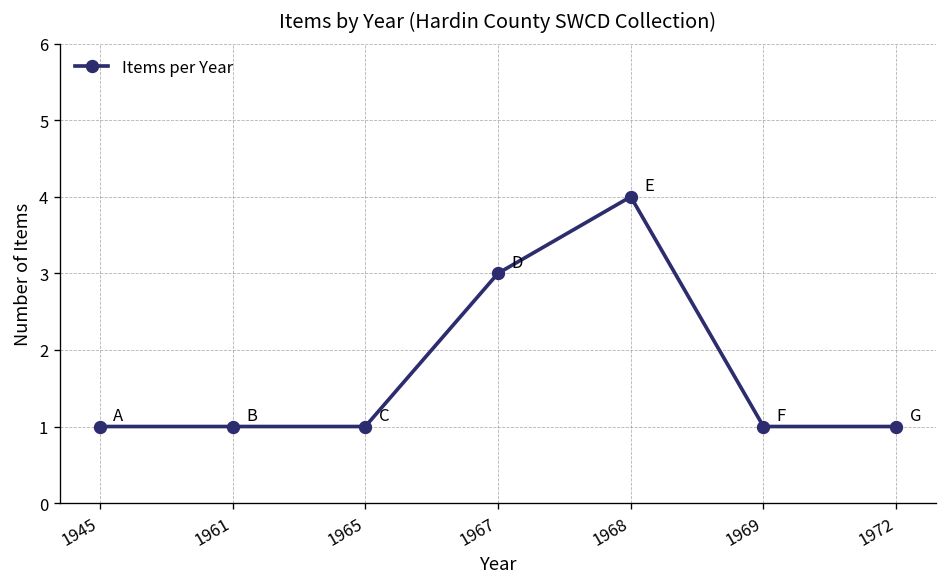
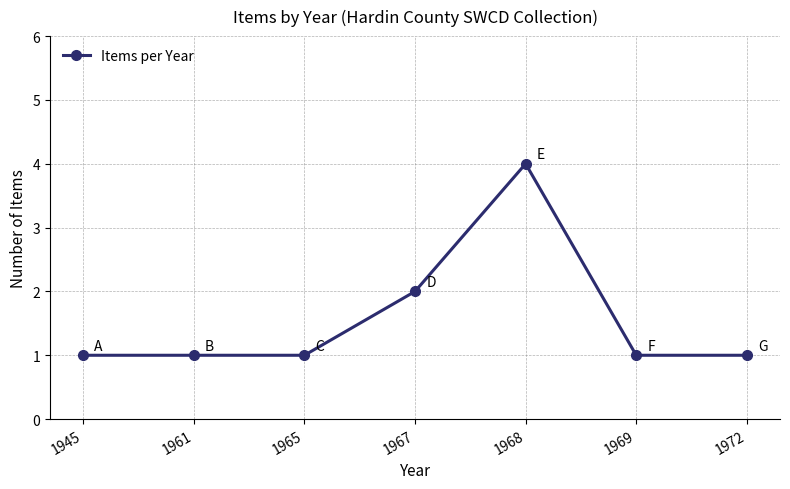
  {
    "1945": 1,
    "1961": 1,
    "1965": 1,
-   "1967": 3,
+   "1967": 2,
    "1968": 4,
    "1969": 1,
    "1972": 1
  }
